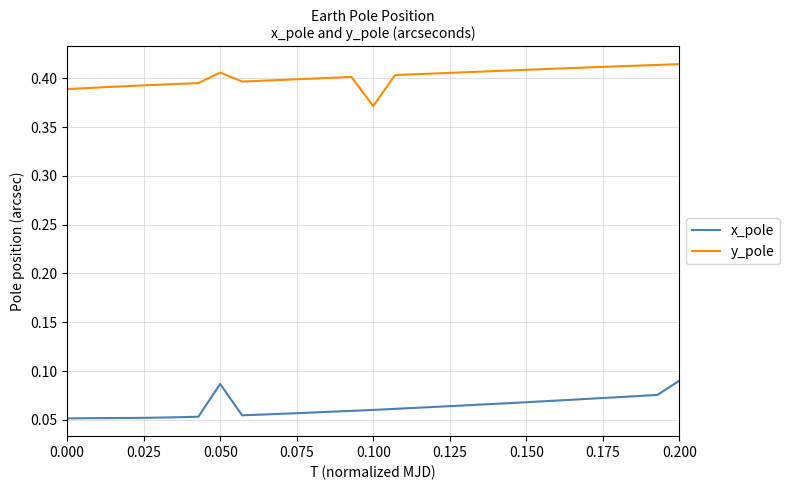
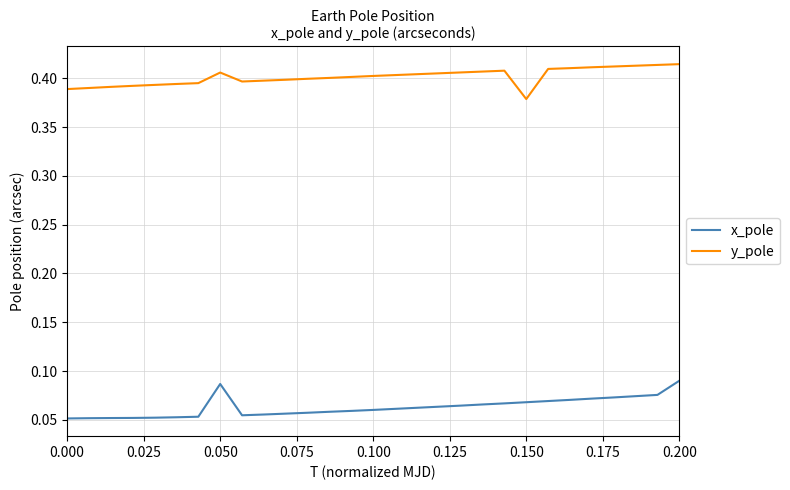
  {
    "x_pole": {
      "0.000": 0.05,
      "0.050": 0.09,
      "0.100": 0.06,
      "0.150": 0.07,
      "0.200": 0.09
    },
    "y_pole": {
      "0.000": 0.39,
      "0.050": 0.41,
-     "0.100": 0.37,
-     "0.150": 0.41,
+     "0.100": 0.40,
+     "0.150": 0.38,
      "0.200": 0.41
    }
  }
